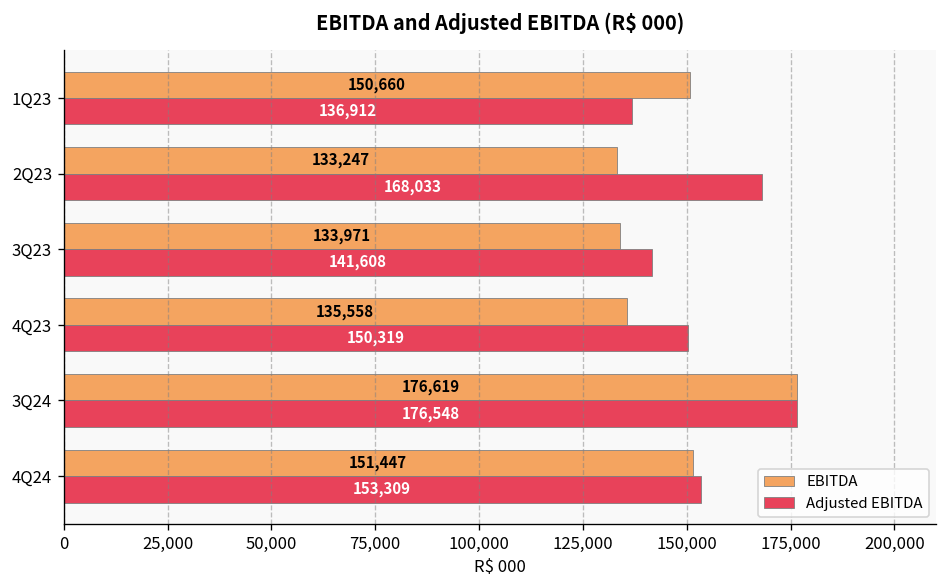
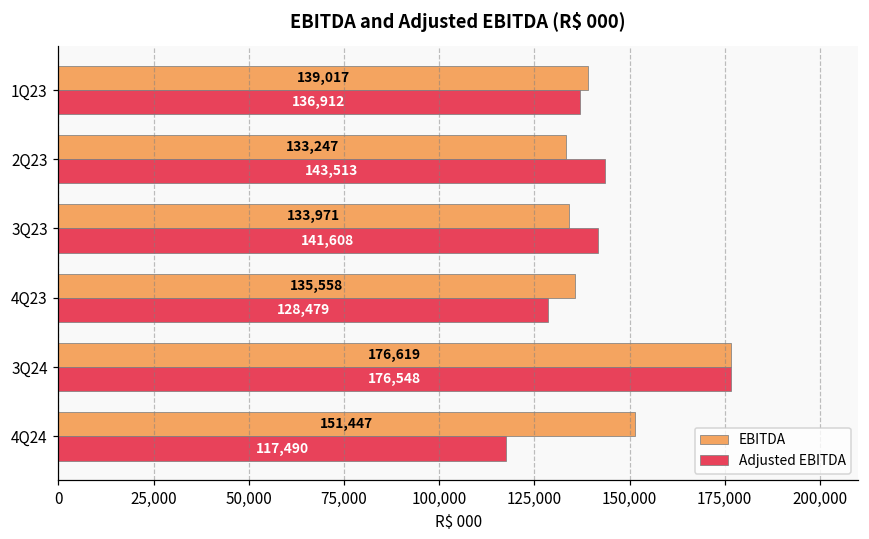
  {
    "EBITDA": {
-     "1Q23": "150,660",
+     "1Q23": "139,017",
      "2Q23": "133,247",
      "3Q23": "133,971",
      "4Q23": "135,558",
      "3Q24": "176,619",
      "4Q24": "151,447"
    },
    "Adjusted EBITDA": {
      "1Q23": "136,912",
-     "2Q23": "168,033",
+     "2Q23": "143,513",
      "3Q23": "141,608",
-     "4Q23": "150,319",
+     "4Q23": "128,479",
      "3Q24": "176,548",
-     "4Q24": "153,309"
+     "4Q24": "117,490"
    }
  }
